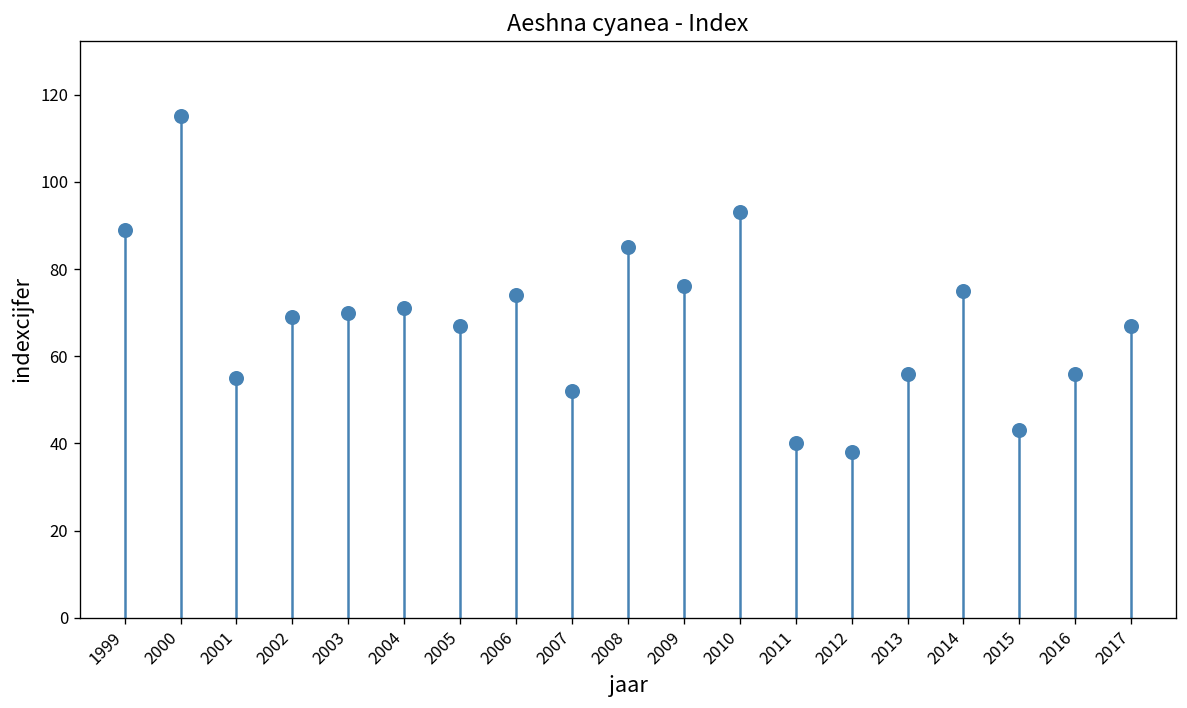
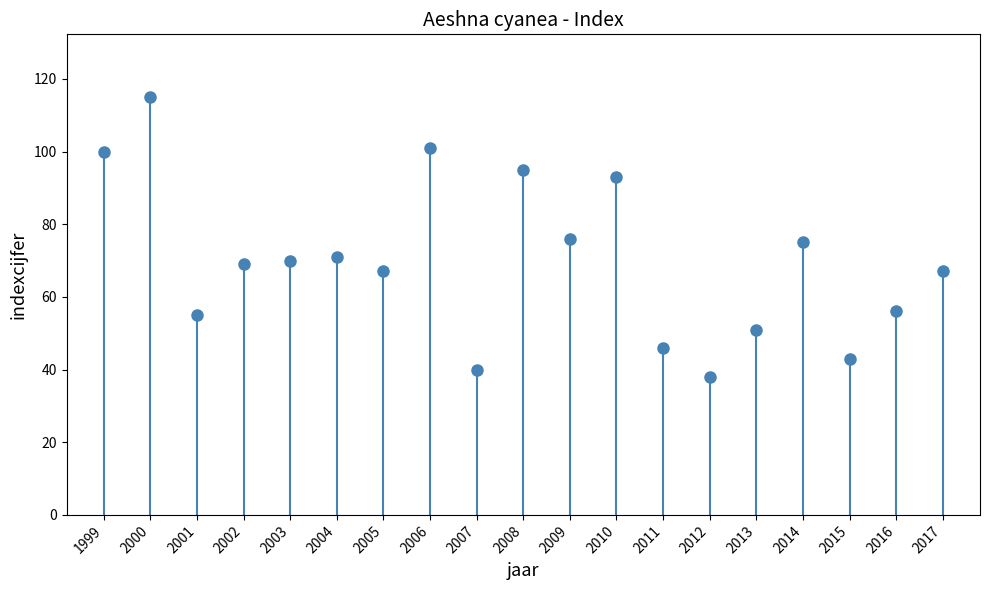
  {
-   "1999": 89,
+   "1999": 100,
    "2000": 115,
    "2001": 55,
    "2002": 69,
    "2003": 70,
    "2004": 71,
    "2005": 67,
-   "2006": 74,
-   "2007": 52,
-   "2008": 85,
+   "2006": 101,
+   "2007": 40,
+   "2008": 95,
    "2009": 76,
    "2010": 93,
-   "2011": 40,
+   "2011": 46,
    "2012": 38,
-   "2013": 56,
+   "2013": 51,
    "2014": 75,
    "2015": 43,
    "2016": 56,
    "2017": 67
  }
